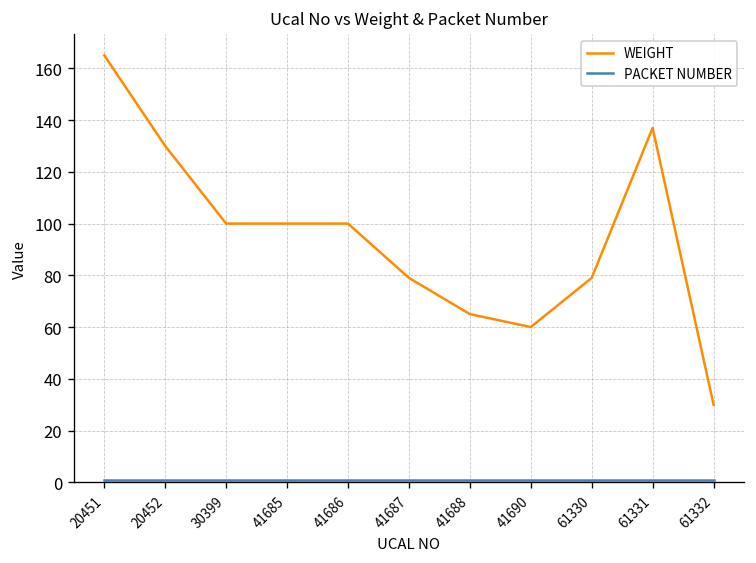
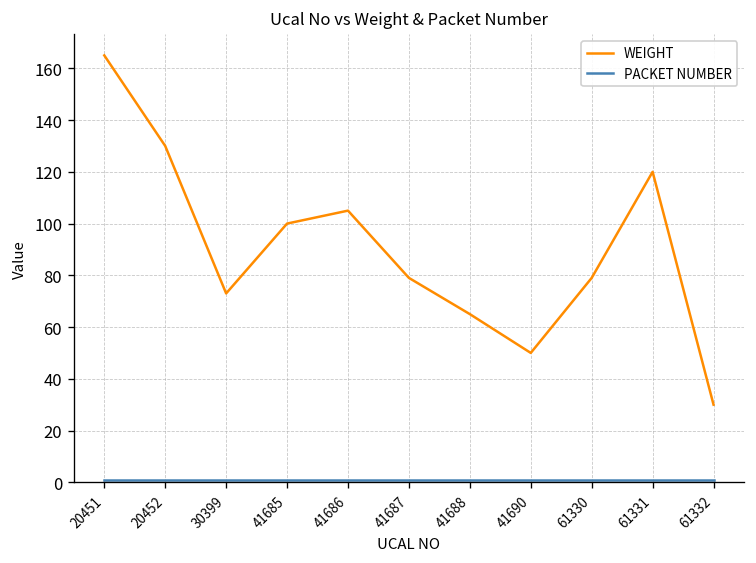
  {
    "WEIGHT": {
      "20451": 165,
      "20452": 130,
-     "30399": 100,
+     "30399": 73,
      "41685": 100,
-     "41686": 100,
+     "41686": 105,
      "41687": 79,
      "41688": 65,
-     "41690": 60,
+     "41690": 50,
      "61330": 79,
-     "61331": 137,
+     "61331": 120,
      "61332": 30
    },
    "PACKET NUMBER": {
      "20451": 1,
      "20452": 1,
      "30399": 1,
      "41685": 1,
      "41686": 1,
      "41687": 1,
      "41688": 1,
      "41690": 1,
      "61330": 1,
      "61331": 1,
      "61332": 1
    }
  }
